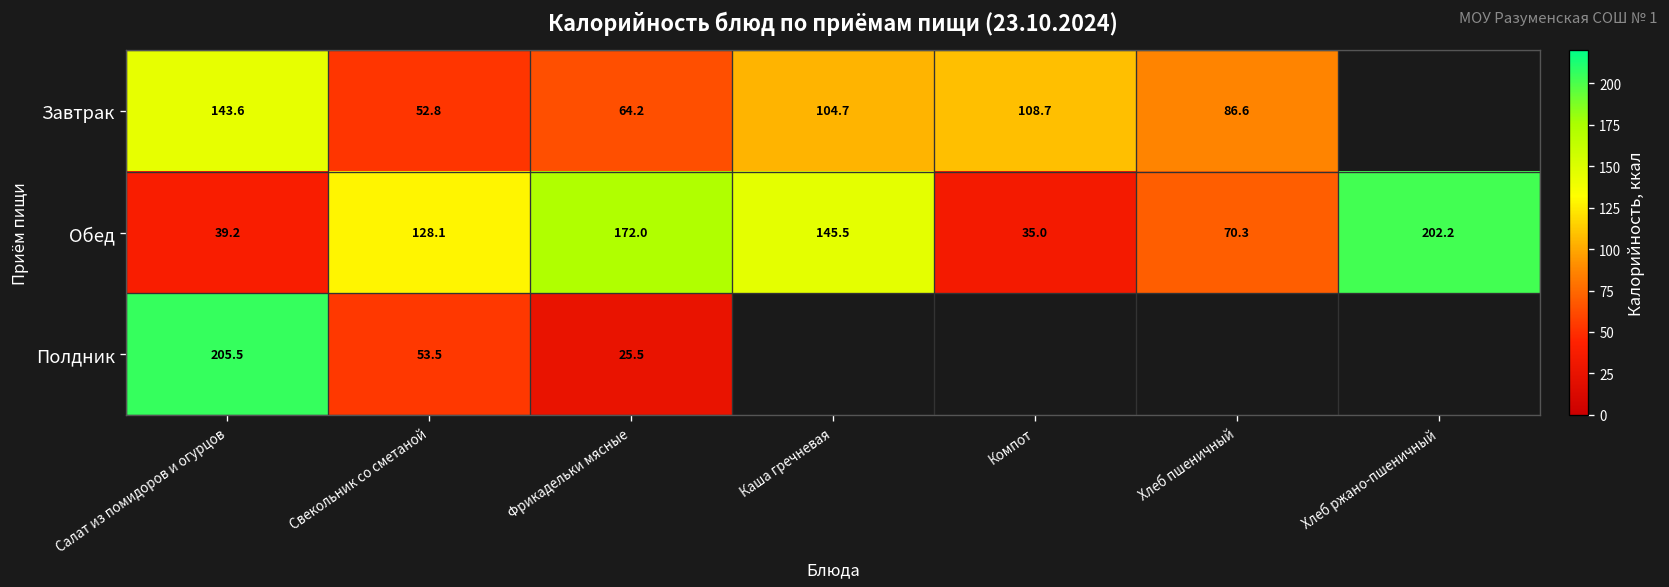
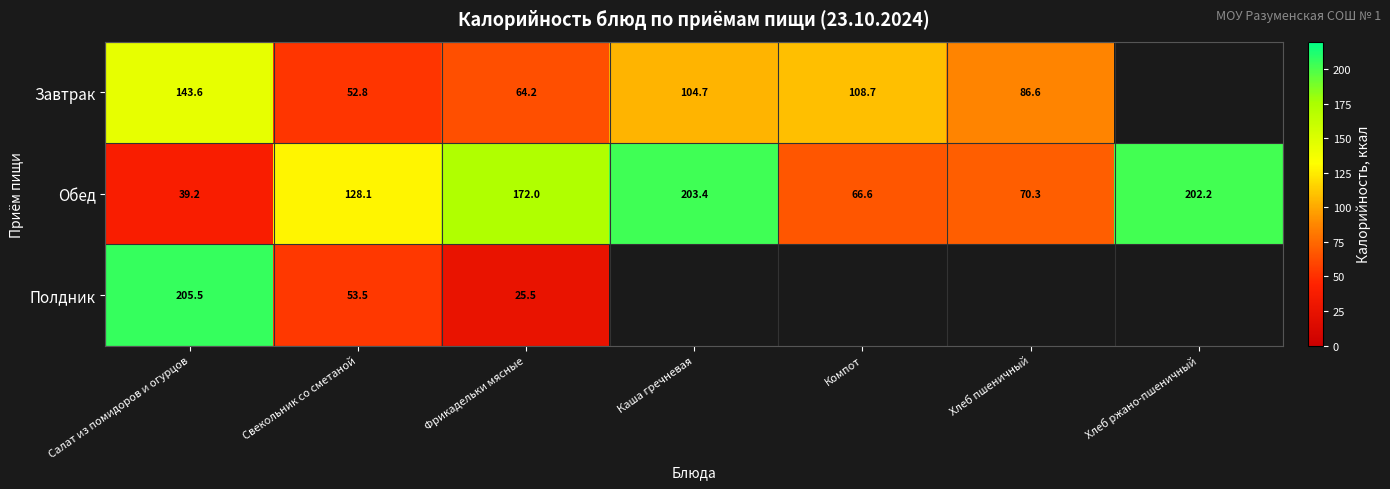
  {
    "Завтрак": {
      "Салат из помидоров и огурцов": 143.6,
      "Свекольник со сметаной": 52.8,
      "Фрикадельки мясные": 64.2,
      "Каша гречневая": 104.7,
      "Компот": 108.7,
      "Хлеб пшеничный": 86.6
    },
    "Обед": {
      "Салат из помидоров и огурцов": 39.2,
      "Свекольник со сметаной": 128.1,
      "Фрикадельки мясные": 172.0,
-     "Каша гречневая": 145.5,
-     "Компот": 35.0,
+     "Каша гречневая": 203.4,
+     "Компот": 66.6,
      "Хлеб пшеничный": 70.3,
      "Хлеб ржано-пшеничный": 202.2
    },
    "Полдник": {
      "Салат из помидоров и огурцов": 205.5,
      "Свекольник со сметаной": 53.5,
      "Фрикадельки мясные": 25.5
    }
  }
